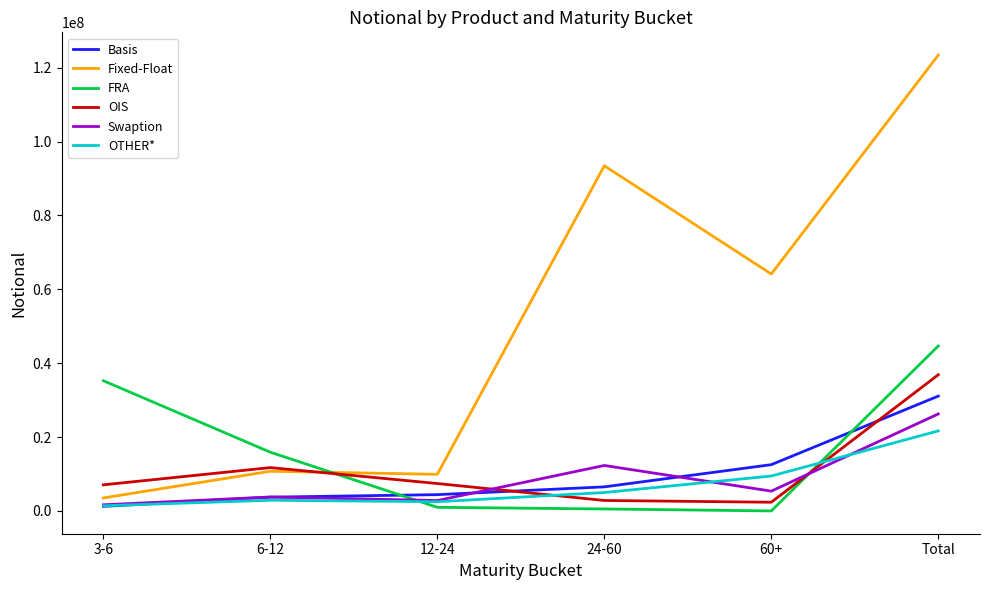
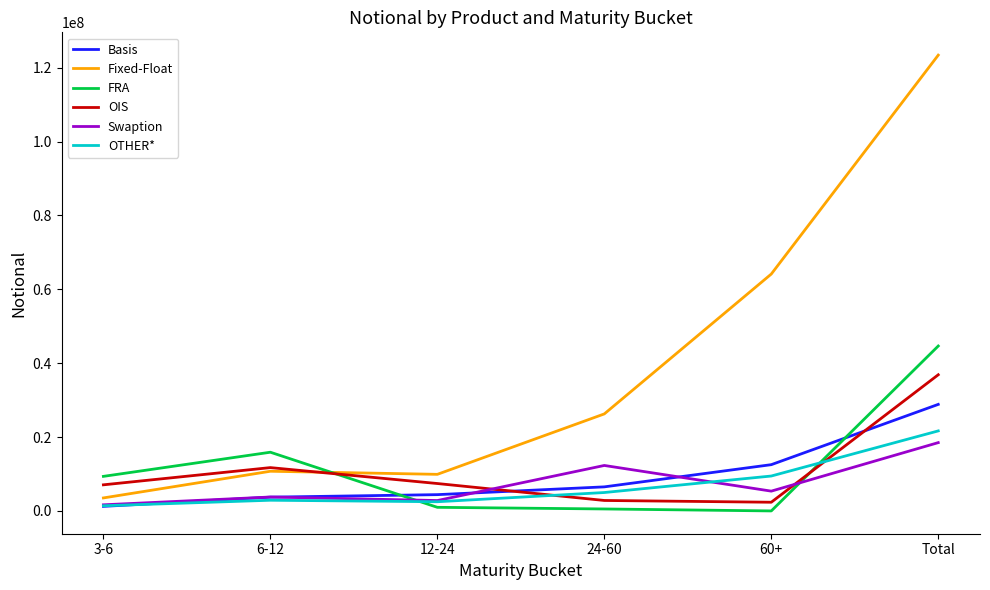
  {
    "Basis": {
      "12-24": 4000000,
      "24-60": 7000000,
      "60+": 13000000,
-     "Total": 31000000
+     "Total": 29000000
    },
    "Fixed-Float": {
      "3-6": 4000000,
      "6-12": 11000000,
      "12-24": 10000000,
-     "24-60": 93000000,
+     "24-60": 26000000,
      "60+": 64000000,
      "Total": 123000000
    },
    "FRA": {
-     "3-6": 35000000,
+     "3-6": 9000000,
      "6-12": 16000000,
      "12-24": 1000000,
      "24-60": 1000000,
      "60+": 0,
      "Total": 45000000
    },
    "OIS": {
      "3-6": 7000000,
      "6-12": 12000000,
      "12-24": 7000000,
      "24-60": 3000000,
      "60+": 2000000,
      "Total": 37000000
    },
    "Swaption": {
      "24-60": 12000000,
      "60+": 5000000,
-     "Total": 26000000
+     "Total": 18000000
    },
    "OTHER*": {
      "6-12": 3000000,
      "24-60": 5000000,
      "60+": 9000000,
      "Total": 22000000
    }
  }
